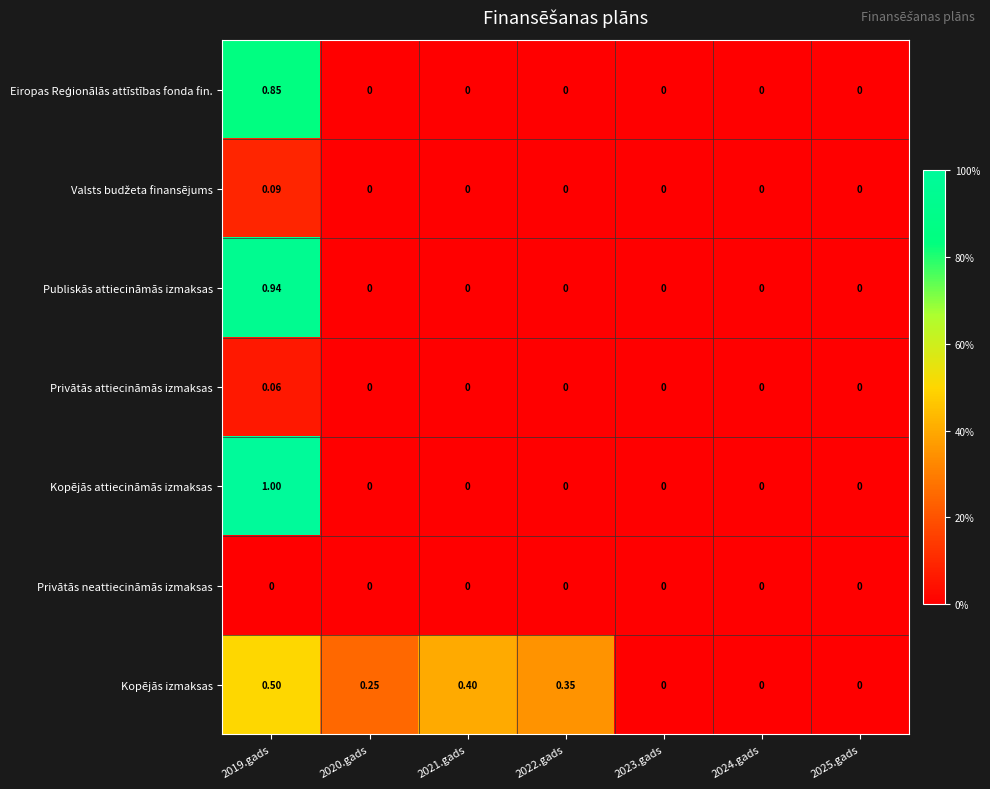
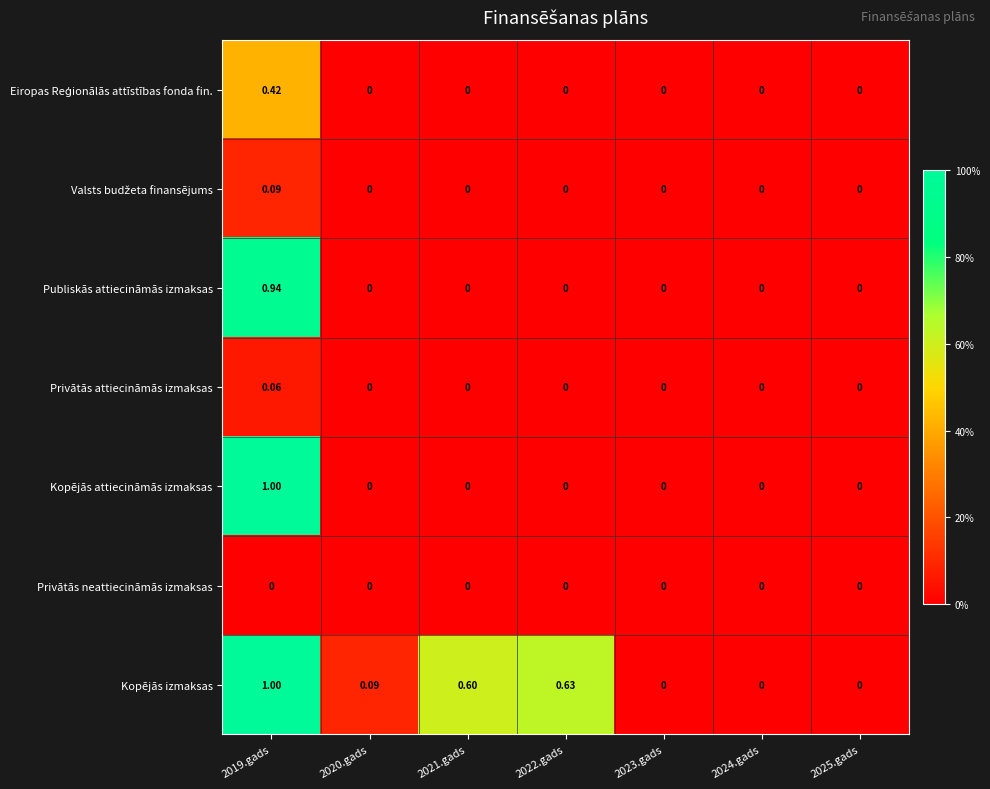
  {
    "Eiropas Reģionālās attīstības fonda fin.": {
-     "2019.gads": 0.85,
+     "2019.gads": 0.42,
      "2020.gads": 0,
      "2021.gads": 0,
      "2022.gads": 0,
      "2023.gads": 0,
      "2024.gads": 0,
      "2025.gads": 0
    },
    "Valsts budžeta finansējums": {
      "2019.gads": 0.09,
      "2020.gads": 0,
      "2021.gads": 0,
      "2022.gads": 0,
      "2023.gads": 0,
      "2024.gads": 0,
      "2025.gads": 0
    },
    "Publiskās attiecināmās izmaksas": {
      "2019.gads": 0.94,
      "2020.gads": 0,
      "2021.gads": 0,
      "2022.gads": 0,
      "2023.gads": 0,
      "2024.gads": 0,
      "2025.gads": 0
    },
    "Privātās attiecināmās izmaksas": {
      "2019.gads": 0.06,
      "2020.gads": 0,
      "2021.gads": 0,
      "2022.gads": 0,
      "2023.gads": 0,
      "2024.gads": 0,
      "2025.gads": 0
    },
    "Kopējās attiecināmās izmaksas": {
      "2019.gads": 1.00,
      "2020.gads": 0,
      "2021.gads": 0,
      "2022.gads": 0,
      "2023.gads": 0,
      "2024.gads": 0,
      "2025.gads": 0
    },
    "Privātās neattiecināmās izmaksas": {
      "2019.gads": 0,
      "2020.gads": 0,
      "2021.gads": 0,
      "2022.gads": 0,
      "2023.gads": 0,
      "2024.gads": 0,
      "2025.gads": 0
    },
    "Kopējās izmaksas": {
-     "2019.gads": 0.50,
-     "2020.gads": 0.25,
-     "2021.gads": 0.40,
-     "2022.gads": 0.35,
+     "2019.gads": 1.00,
+     "2020.gads": 0.09,
+     "2021.gads": 0.60,
+     "2022.gads": 0.63,
      "2023.gads": 0,
      "2024.gads": 0,
      "2025.gads": 0
    }
  }
